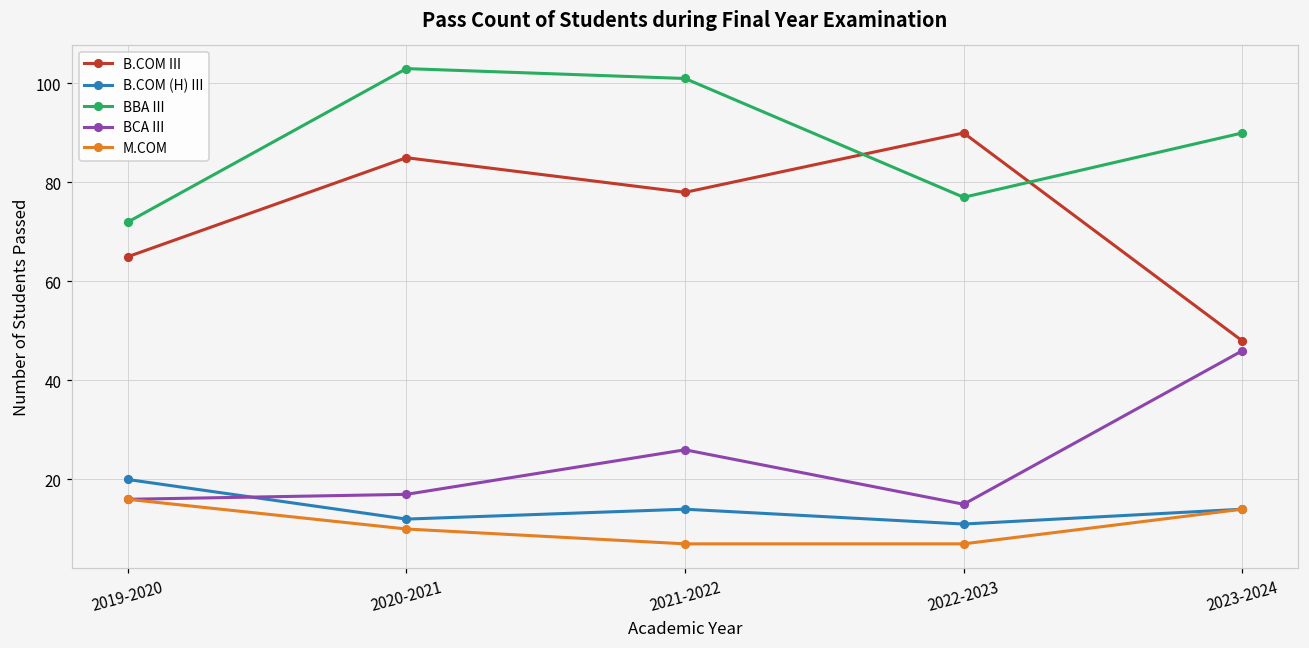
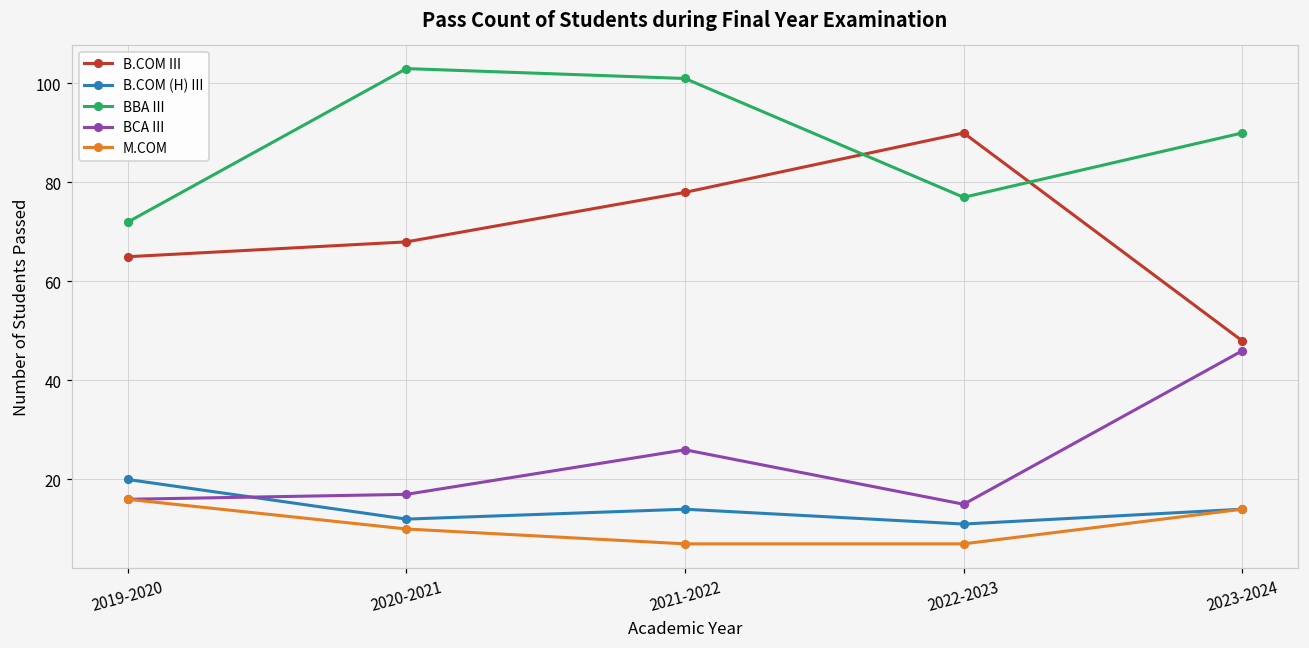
  {
    "B.COM III": {
      "2019-2020": 65,
-     "2020-2021": 85,
+     "2020-2021": 68,
      "2021-2022": 78,
      "2022-2023": 90,
      "2023-2024": 48
    },
    "B.COM (H) III": {
      "2019-2020": 20,
      "2020-2021": 12,
      "2021-2022": 14,
      "2022-2023": 11
    },
    "BBA III": {
      "2019-2020": 72,
      "2020-2021": 103,
      "2021-2022": 101,
      "2022-2023": 77,
      "2023-2024": 90
    },
    "BCA III": {
      "2020-2021": 17,
      "2021-2022": 26,
      "2022-2023": 15,
      "2023-2024": 46
    },
    "M.COM": {
      "2020-2021": 10,
      "2021-2022": 7,
      "2022-2023": 7
    }
  }
